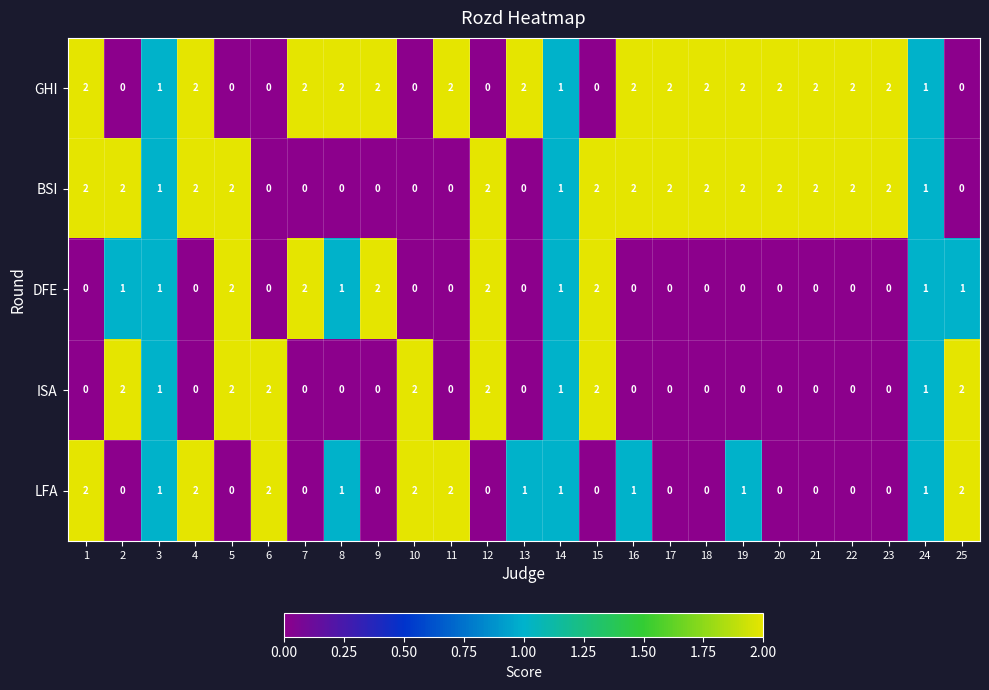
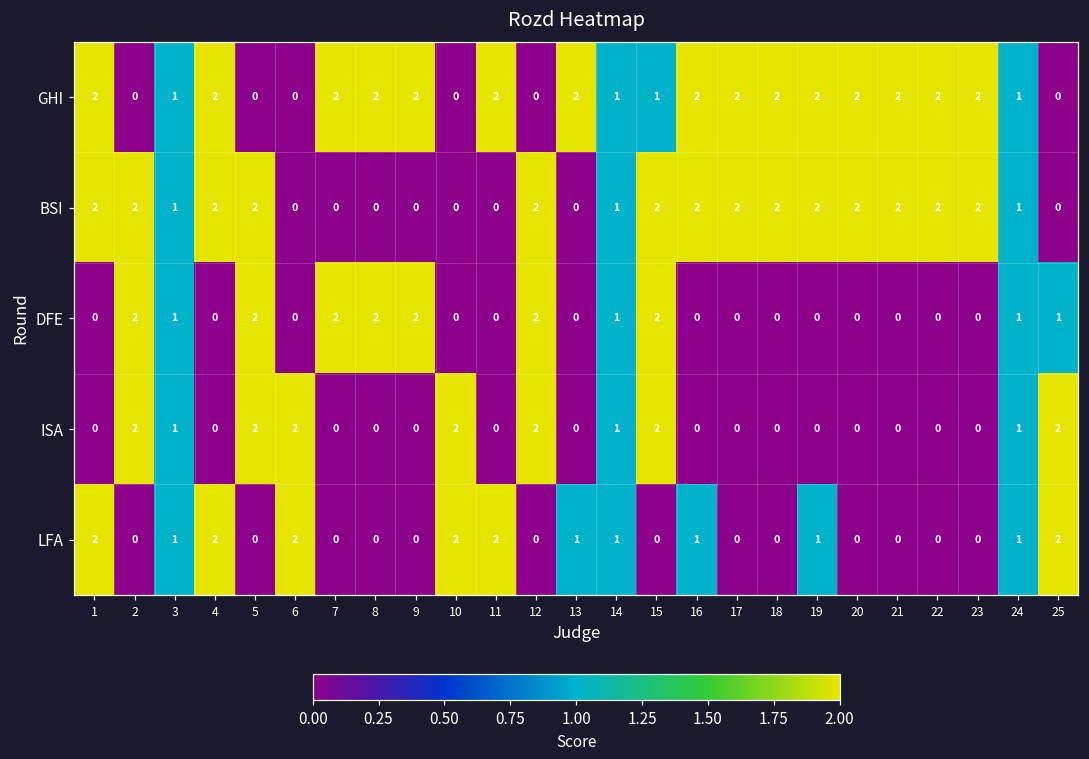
  {
    "GHI": {
      "1": 2,
      "2": 0,
      "3": 1,
      "4": 2,
      "5": 0,
      "6": 0,
      "7": 2,
      "8": 2,
      "9": 2,
      "10": 0,
      "11": 2,
      "12": 0,
      "13": 2,
      "14": 1,
-     "15": 0,
+     "15": 1,
      "16": 2,
      "17": 2,
      "18": 2,
      "19": 2,
      "20": 2,
      "21": 2,
      "22": 2,
      "23": 2,
      "24": 1,
      "25": 0
    },
    "BSI": {
      "1": 2,
      "2": 2,
      "3": 1,
      "4": 2,
      "5": 2,
      "6": 0,
      "7": 0,
      "8": 0,
      "9": 0,
      "10": 0,
      "11": 0,
      "12": 2,
      "13": 0,
      "14": 1,
      "15": 2,
      "16": 2,
      "17": 2,
      "18": 2,
      "19": 2,
      "20": 2,
      "21": 2,
      "22": 2,
      "23": 2,
      "24": 1,
      "25": 0
    },
    "DFE": {
      "1": 0,
-     "2": 1,
+     "2": 2,
      "3": 1,
      "4": 0,
      "5": 2,
      "6": 0,
      "7": 2,
-     "8": 1,
+     "8": 2,
      "9": 2,
      "10": 0,
      "11": 0,
      "12": 2,
      "13": 0,
      "14": 1,
      "15": 2,
      "16": 0,
      "17": 0,
      "18": 0,
      "19": 0,
      "20": 0,
      "21": 0,
      "22": 0,
      "23": 0,
      "24": 1,
      "25": 1
    },
    "ISA": {
      "1": 0,
      "2": 2,
      "3": 1,
      "4": 0,
      "5": 2,
      "6": 2,
      "7": 0,
      "8": 0,
      "9": 0,
      "10": 2,
      "11": 0,
      "12": 2,
      "13": 0,
      "14": 1,
      "15": 2,
      "16": 0,
      "17": 0,
      "18": 0,
      "19": 0,
      "20": 0,
      "21": 0,
      "22": 0,
      "23": 0,
      "24": 1,
      "25": 2
    },
    "LFA": {
      "1": 2,
      "2": 0,
      "3": 1,
      "4": 2,
      "5": 0,
      "6": 2,
      "7": 0,
-     "8": 1,
+     "8": 0,
      "9": 0,
      "10": 2,
      "11": 2,
      "12": 0,
      "13": 1,
      "14": 1,
      "15": 0,
      "16": 1,
      "17": 0,
      "18": 0,
      "19": 1,
      "20": 0,
      "21": 0,
      "22": 0,
      "23": 0,
      "24": 1,
      "25": 2
    }
  }
